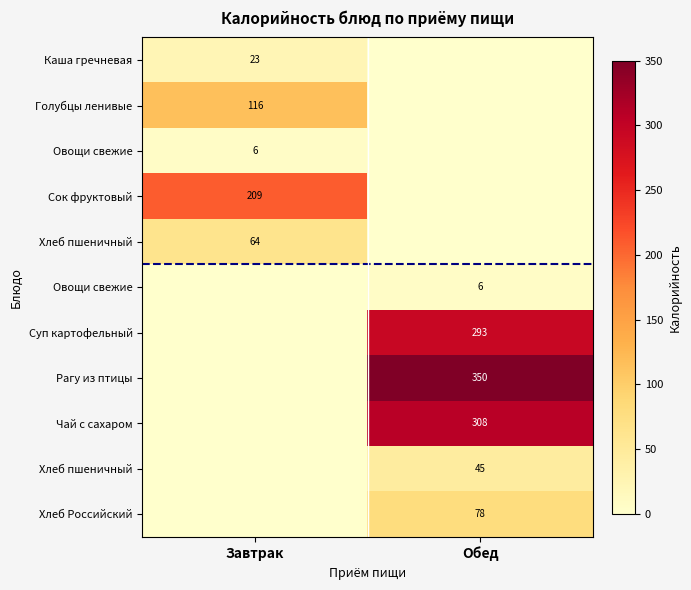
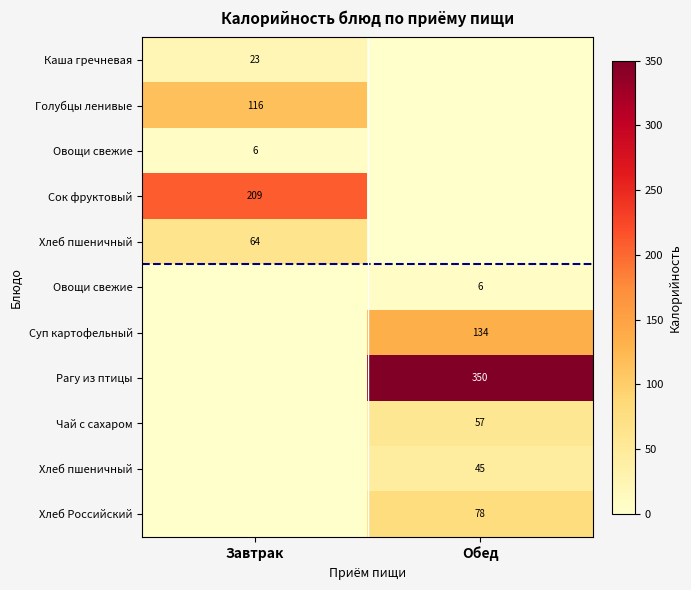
  {
    "Каша гречневая": {
      "Завтрак": 23
    },
    "Голубцы ленивые": {
      "Завтрак": 116
    },
    "Сок фруктовый": {
      "Завтрак": 209
    },
    "Суп картофельный": {
-     "Обед": 293
+     "Обед": 134
    },
    "Рагу из птицы": {
      "Обед": 350
    },
    "Чай с сахаром": {
-     "Обед": 308
+     "Обед": 57
    },
    "Хлеб Российский": {
      "Обед": 78
    }
  }
